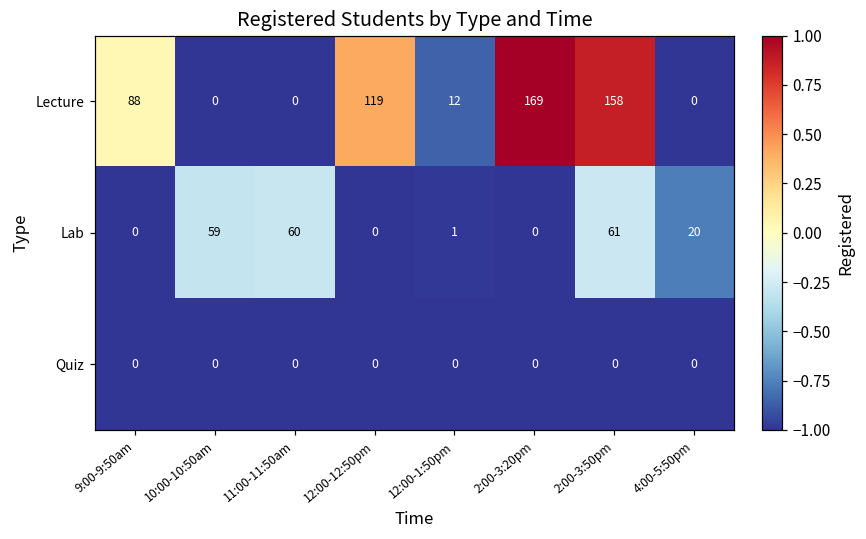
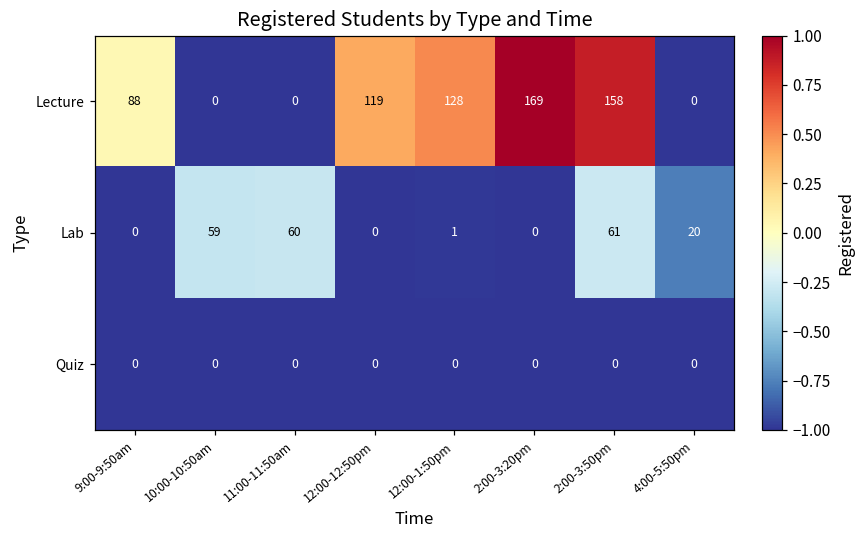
  {
    "Lecture": {
      "9:00-9:50am": 88,
      "10:00-10:50am": 0,
      "11:00-11:50am": 0,
      "12:00-12:50pm": 119,
-     "12:00-1:50pm": 12,
+     "12:00-1:50pm": 128,
      "2:00-3:20pm": 169,
      "2:00-3:50pm": 158,
      "4:00-5:50pm": 0
    },
    "Lab": {
      "9:00-9:50am": 0,
      "10:00-10:50am": 59,
      "11:00-11:50am": 60,
      "12:00-12:50pm": 0,
      "12:00-1:50pm": 1,
      "2:00-3:20pm": 0,
      "2:00-3:50pm": 61,
      "4:00-5:50pm": 20
    },
    "Quiz": {
      "9:00-9:50am": 0,
      "10:00-10:50am": 0,
      "11:00-11:50am": 0,
      "12:00-12:50pm": 0,
      "12:00-1:50pm": 0,
      "2:00-3:20pm": 0,
      "2:00-3:50pm": 0,
      "4:00-5:50pm": 0
    }
  }
